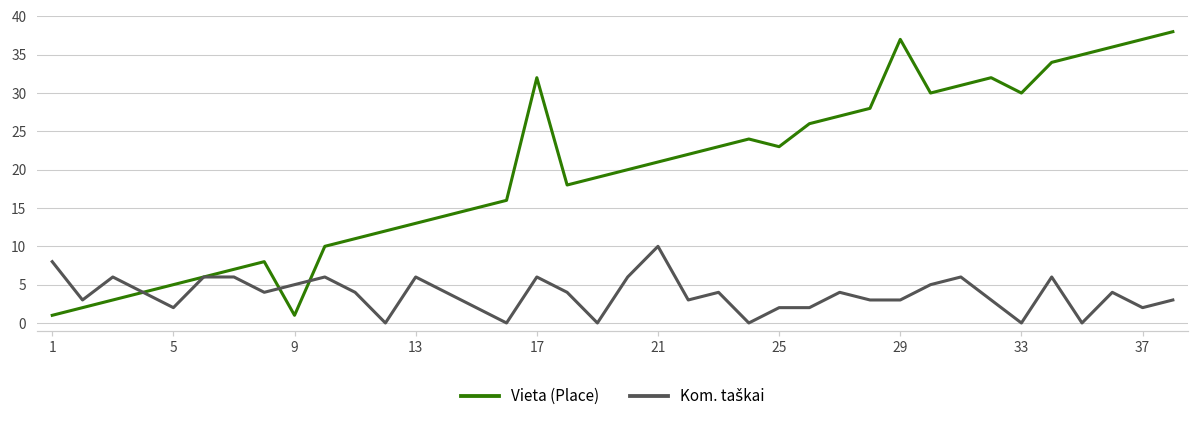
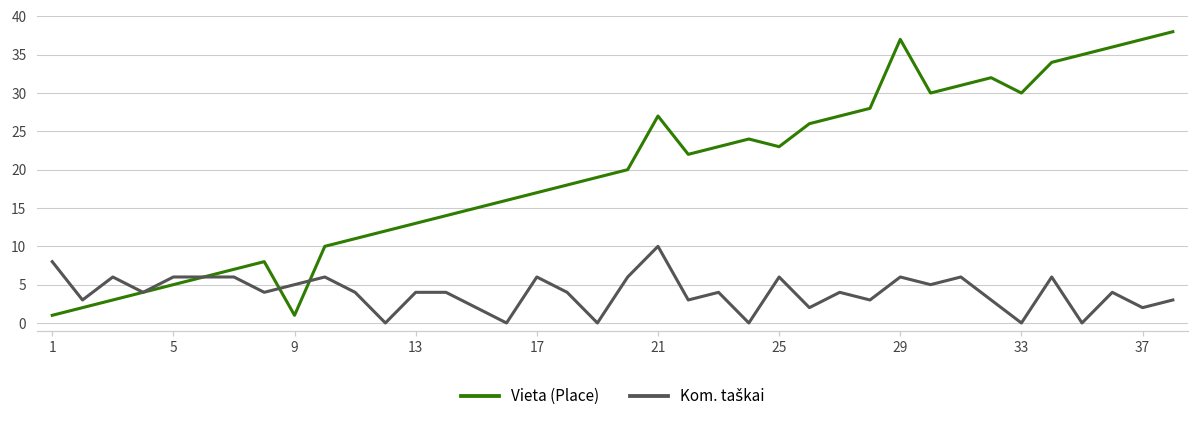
  {
    "Vieta (Place)": {
      "1": 1,
      "5": 5,
      "9": 1,
      "13": 13,
-     "17": 32,
-     "21": 21,
+     "17": 17,
+     "21": 27,
      "25": 23,
      "29": 37,
      "33": 30,
      "37": 37
    },
    "Kom. taškai": {
      "1": 8,
-     "5": 2,
+     "5": 6,
      "9": 5,
-     "13": 6,
+     "13": 4,
      "17": 6,
      "21": 10,
-     "25": 2,
-     "29": 3,
+     "25": 6,
+     "29": 6,
      "33": 0,
      "37": 2
    }
  }
